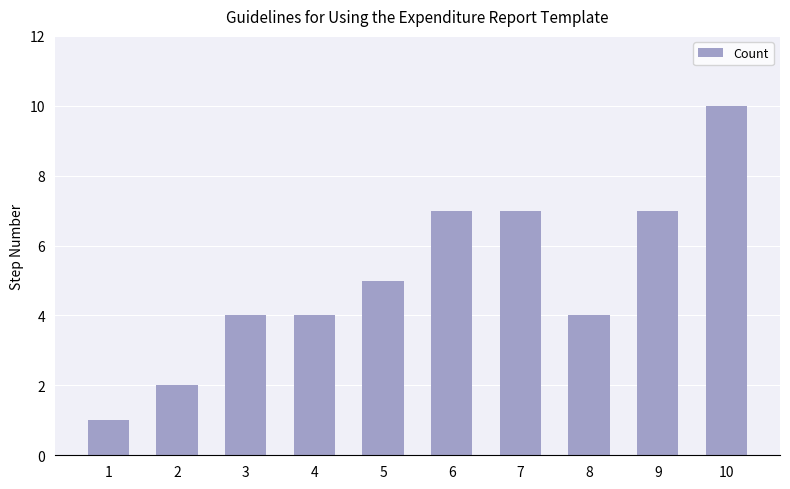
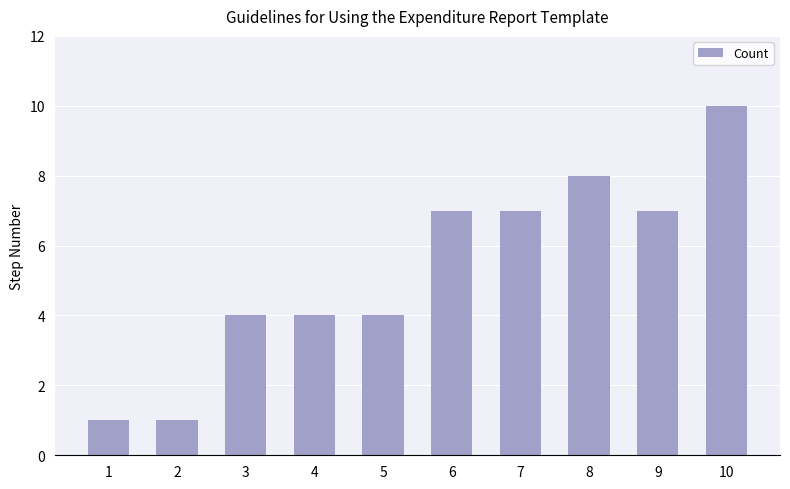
  {
    "1": 1,
-   "2": 2,
+   "2": 1,
    "3": 4,
    "4": 4,
-   "5": 5,
+   "5": 4,
    "6": 7,
    "7": 7,
-   "8": 4,
+   "8": 8,
    "9": 7,
    "10": 10
  }
